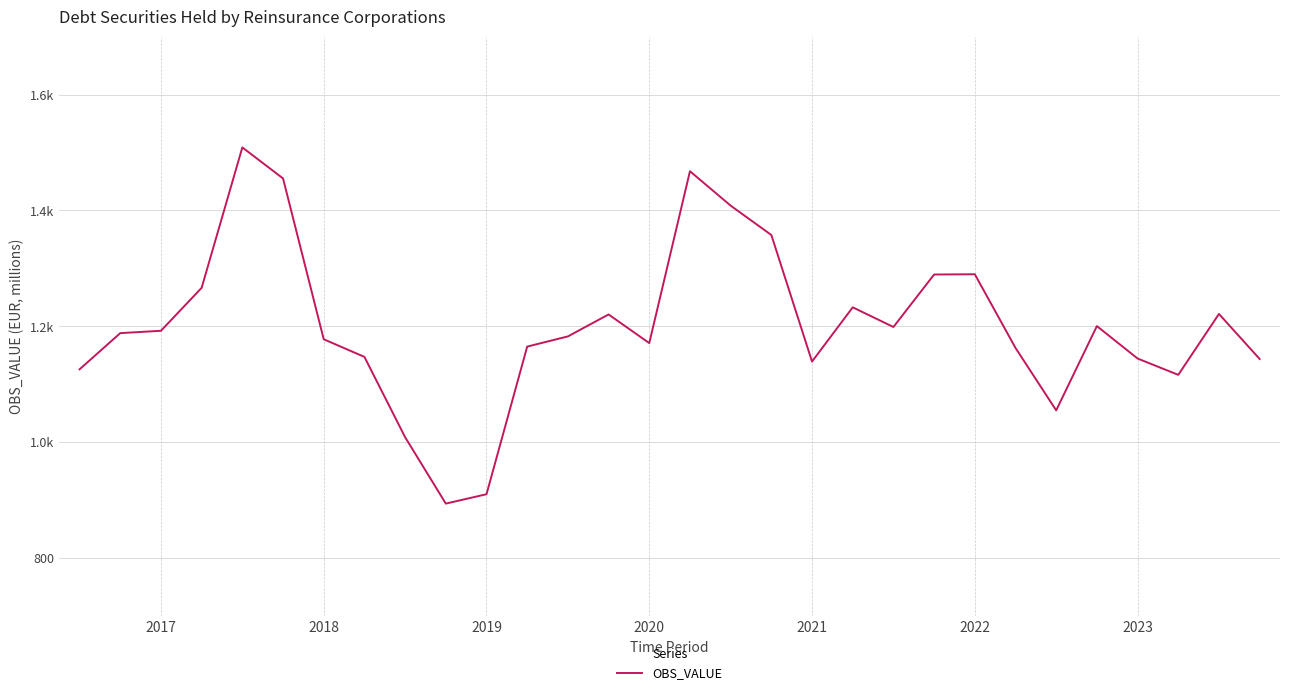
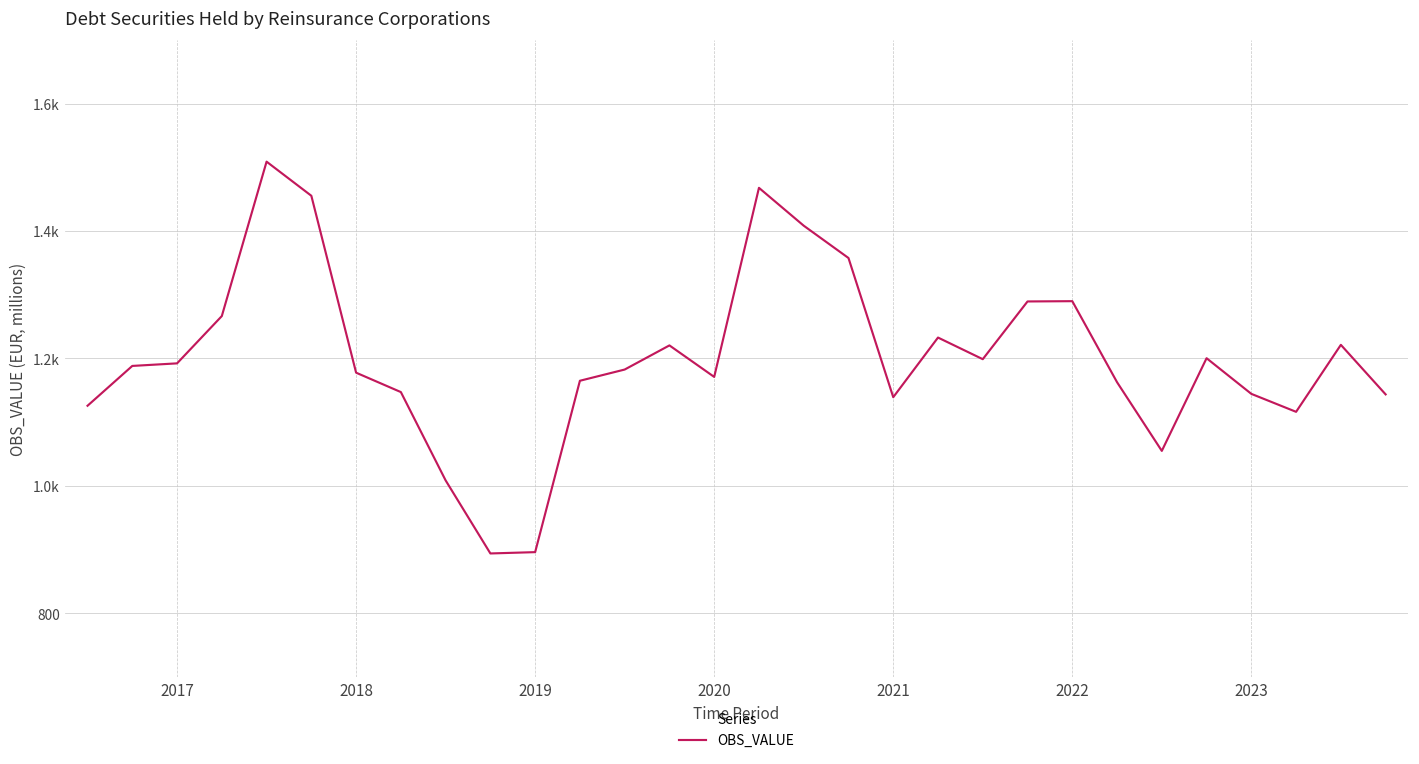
  {
    "2017": 1190,
    "2018": 1180,
-   "2019": 910,
+   "2019": 900,
    "2020": 1170,
    "2021": 1140,
    "2022": 1290,
    "2023": 1140
  }
